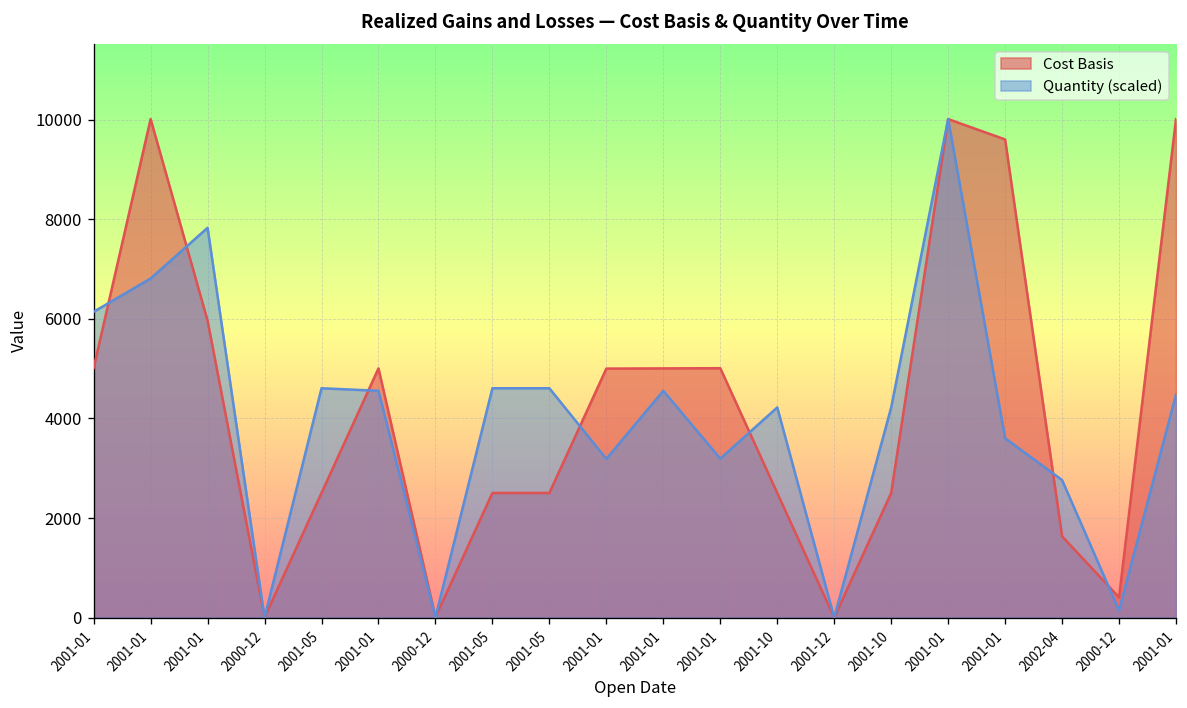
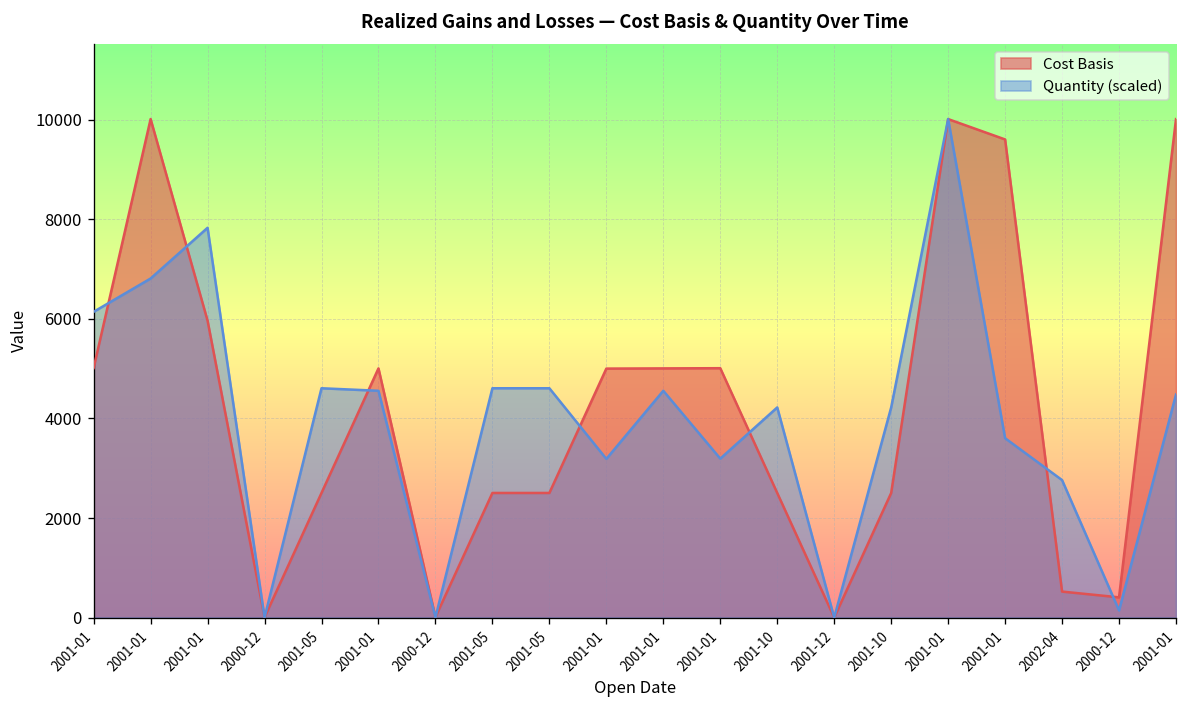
  {
    "Cost Basis": {
-     "2002-04": 1600
+     "2002-04": 500
    },
    "Quantity (scaled)": {
      "2002-04": 2800
    }
  }
